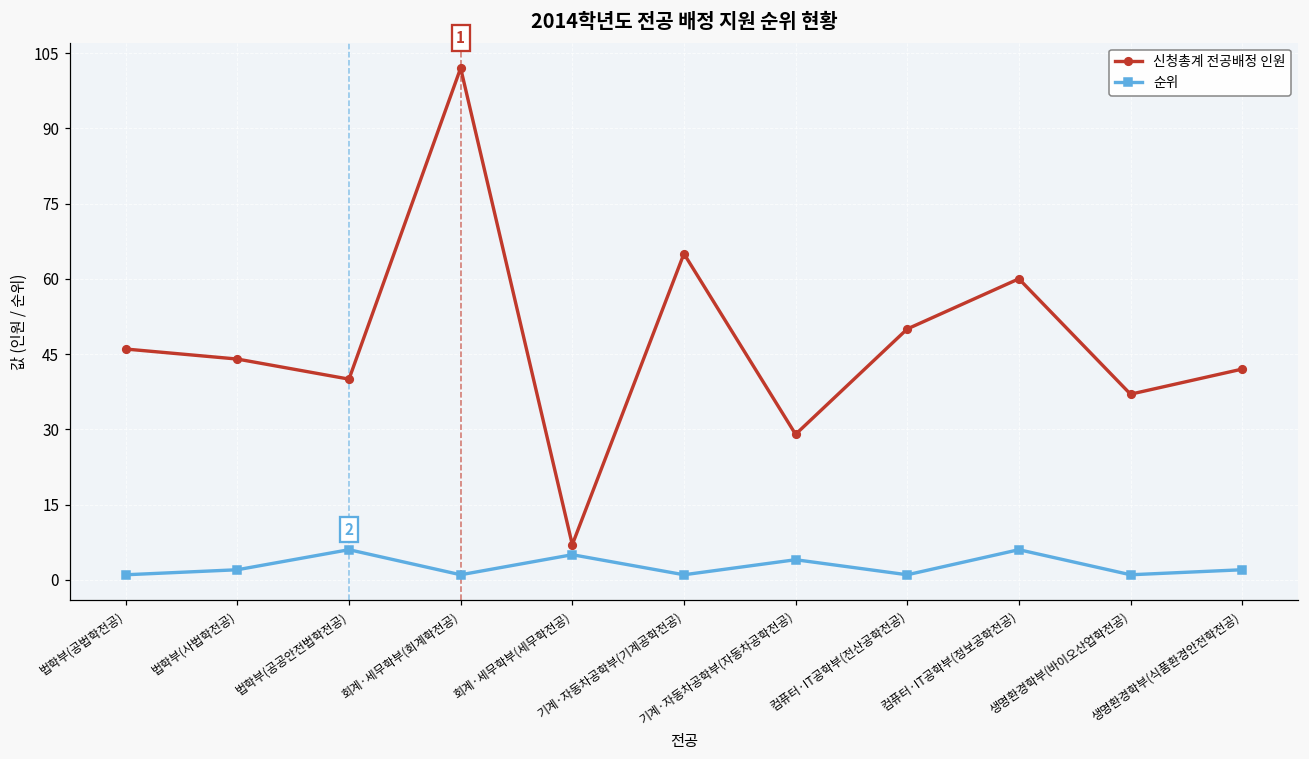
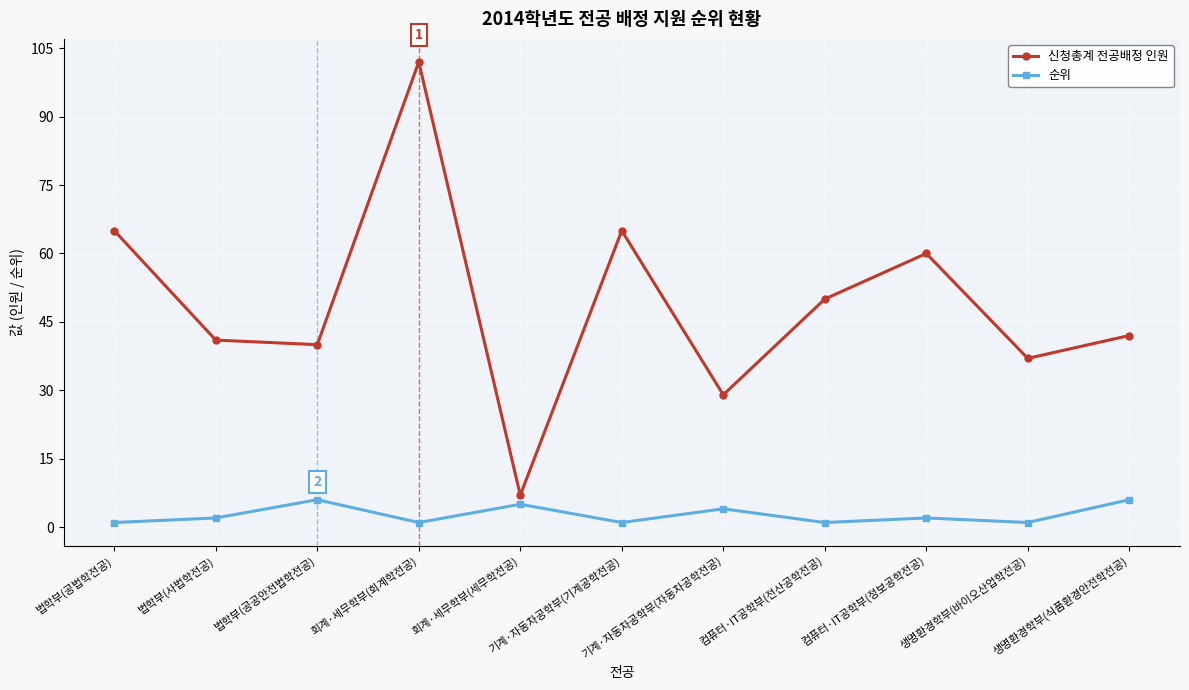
  {
    "신청총계 전공배정 인원": {
-     "법학부(공법학전공)": 46,
-     "법학부(사법학전공)": 44,
+     "법학부(공법학전공)": 65,
+     "법학부(사법학전공)": 41,
      "법학부(공공안전법학전공)": 40,
      "회계·세무학부(세무학전공)": 7,
      "기계·자동차공학부(기계공학전공)": 65,
      "기계·자동차공학부(자동차공학전공)": 29,
      "컴퓨터·IT공학부(전산공학전공)": 50,
      "컴퓨터·IT공학부(정보공학전공)": 60,
      "생명환경학부(바이오산업학전공)": 37,
      "생명환경학부(식품환경안전학전공)": 42
    },
    "순위": {
      "법학부(공법학전공)": 1,
      "법학부(사법학전공)": 2,
      "회계·세무학부(회계학전공)": 1,
      "회계·세무학부(세무학전공)": 5,
      "기계·자동차공학부(기계공학전공)": 1,
      "기계·자동차공학부(자동차공학전공)": 4,
      "컴퓨터·IT공학부(전산공학전공)": 1,
-     "컴퓨터·IT공학부(정보공학전공)": 6,
+     "컴퓨터·IT공학부(정보공학전공)": 2,
      "생명환경학부(바이오산업학전공)": 1,
-     "생명환경학부(식품환경안전학전공)": 2
+     "생명환경학부(식품환경안전학전공)": 6
    }
  }
